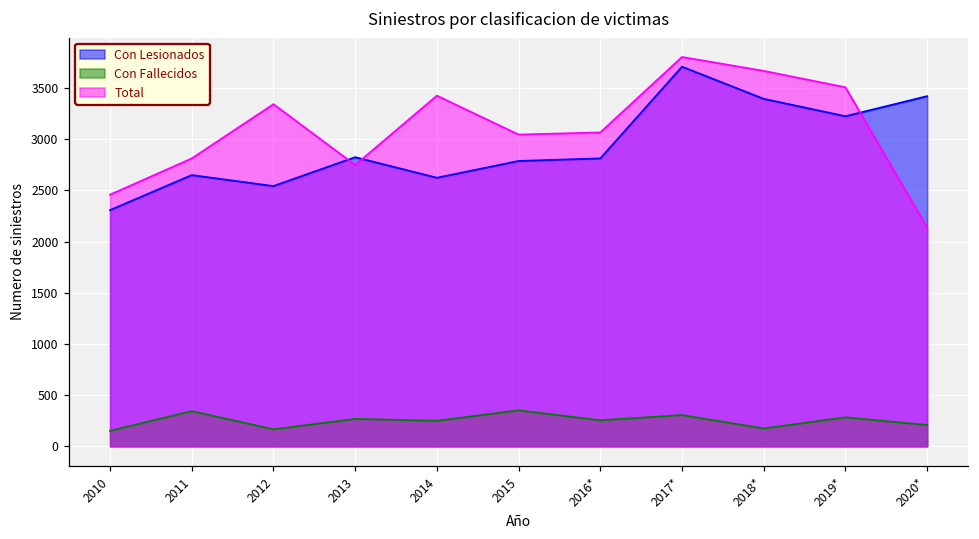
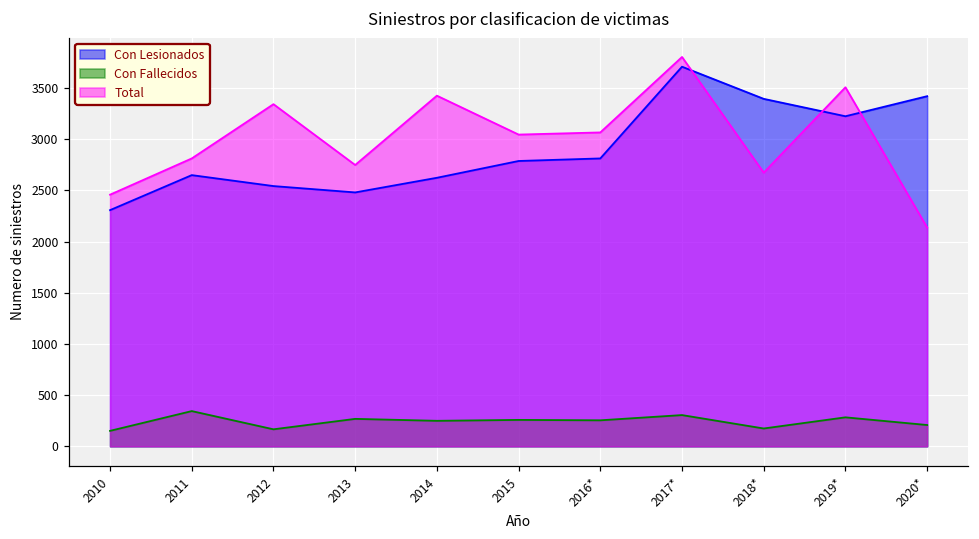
  {
    "Con Lesionados": {
      "2010": 2300,
      "2011": 2600,
      "2012": 2500,
-     "2013": 2800,
+     "2013": 2500,
      "2014": 2600,
      "2015": 2800,
      "2016*": 2800,
      "2017*": 3700,
      "2018*": 3400,
      "2019*": 3200,
      "2020*": 3400
    },
    "Con Fallecidos": {
      "2010": 200,
      "2011": 300,
      "2012": 200,
      "2013": 300,
      "2014": 200,
-     "2015": 400,
+     "2015": 300,
      "2016*": 300,
      "2017*": 300,
      "2018*": 200,
      "2019*": 300,
      "2020*": 200
    },
    "Total": {
      "2010": 2500,
      "2011": 2800,
      "2012": 3300,
      "2013": 2700,
      "2014": 3400,
      "2015": 3000,
      "2016*": 3100,
      "2017*": 3800,
-     "2018*": 3700,
+     "2018*": 2700,
      "2019*": 3500,
      "2020*": 2100
    }
  }
